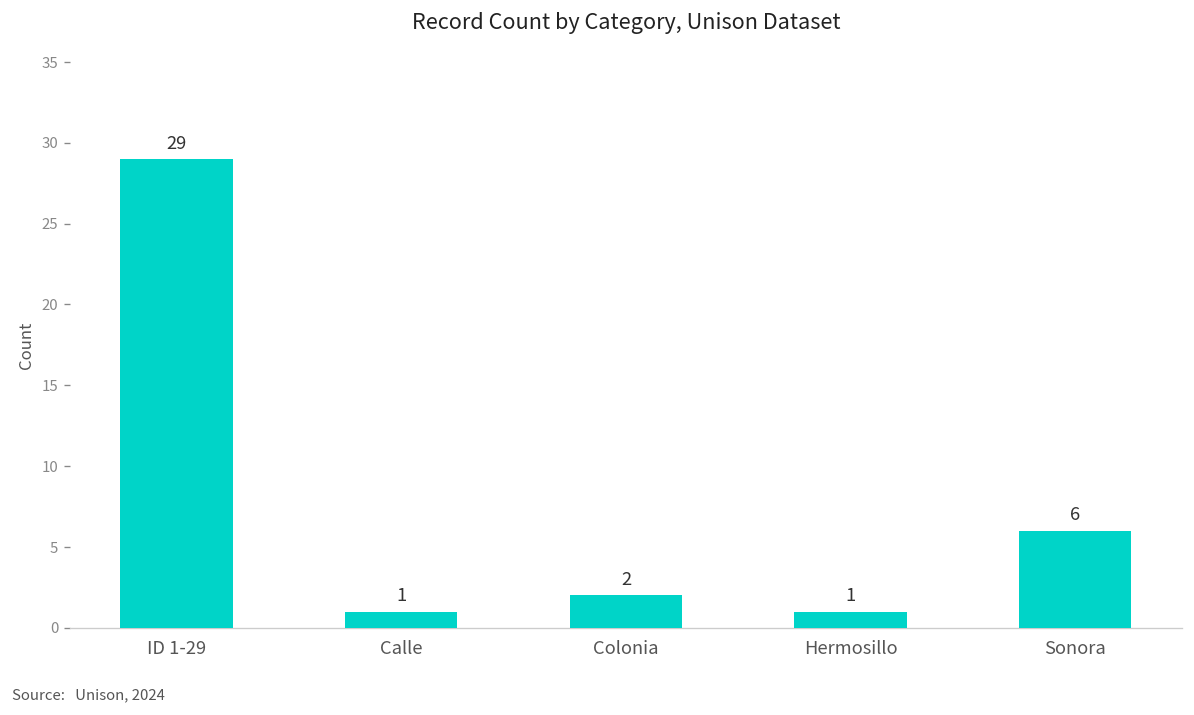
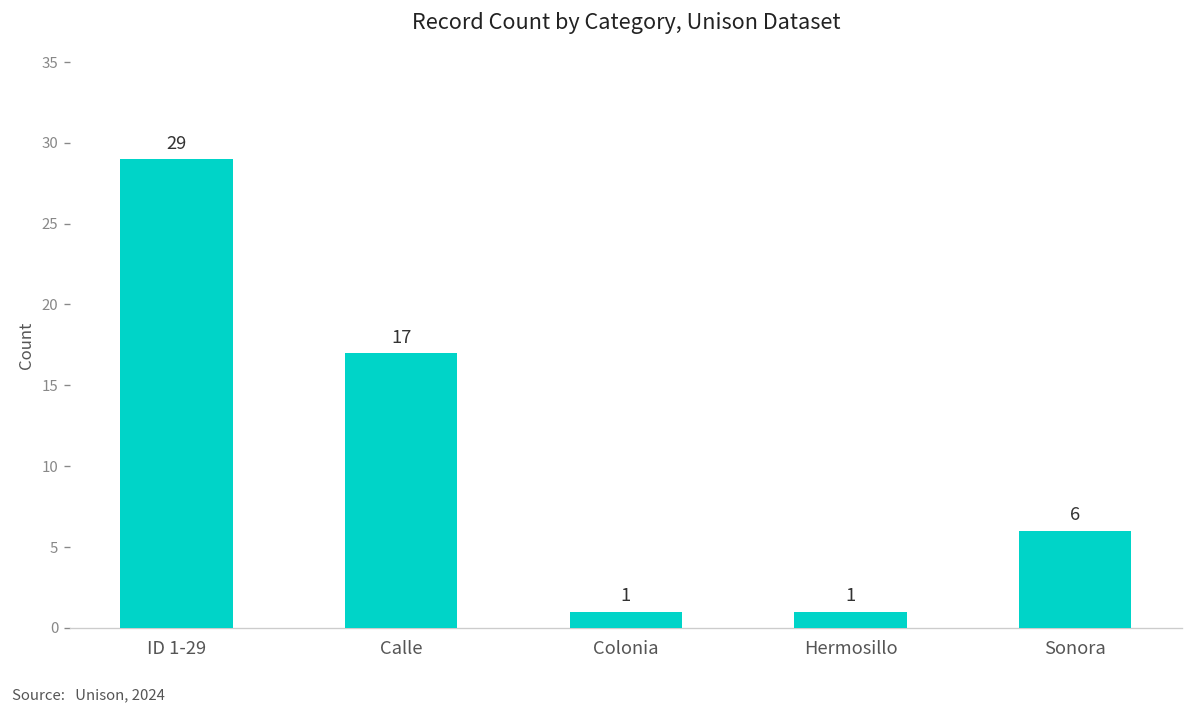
  {
    "ID 1-29": 29,
-   "Calle": 1,
-   "Colonia": 2,
+   "Calle": 17,
+   "Colonia": 1,
    "Hermosillo": 1,
    "Sonora": 6
  }
